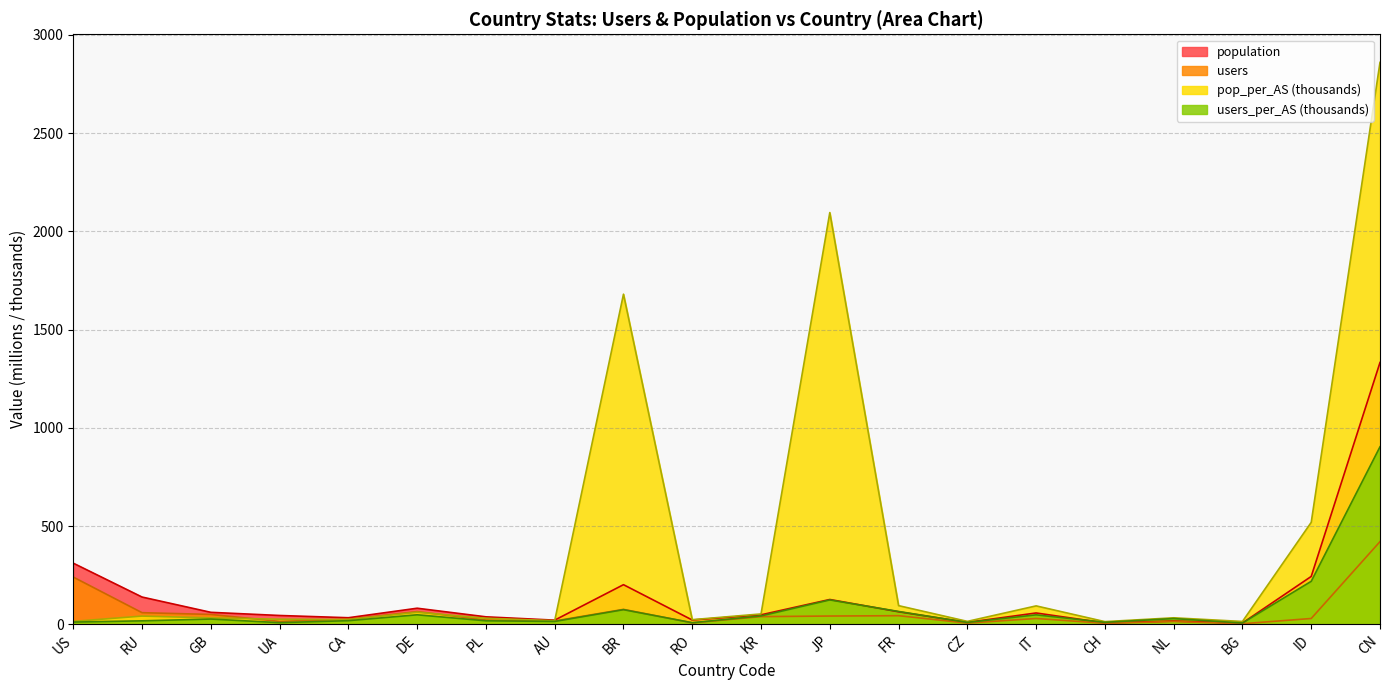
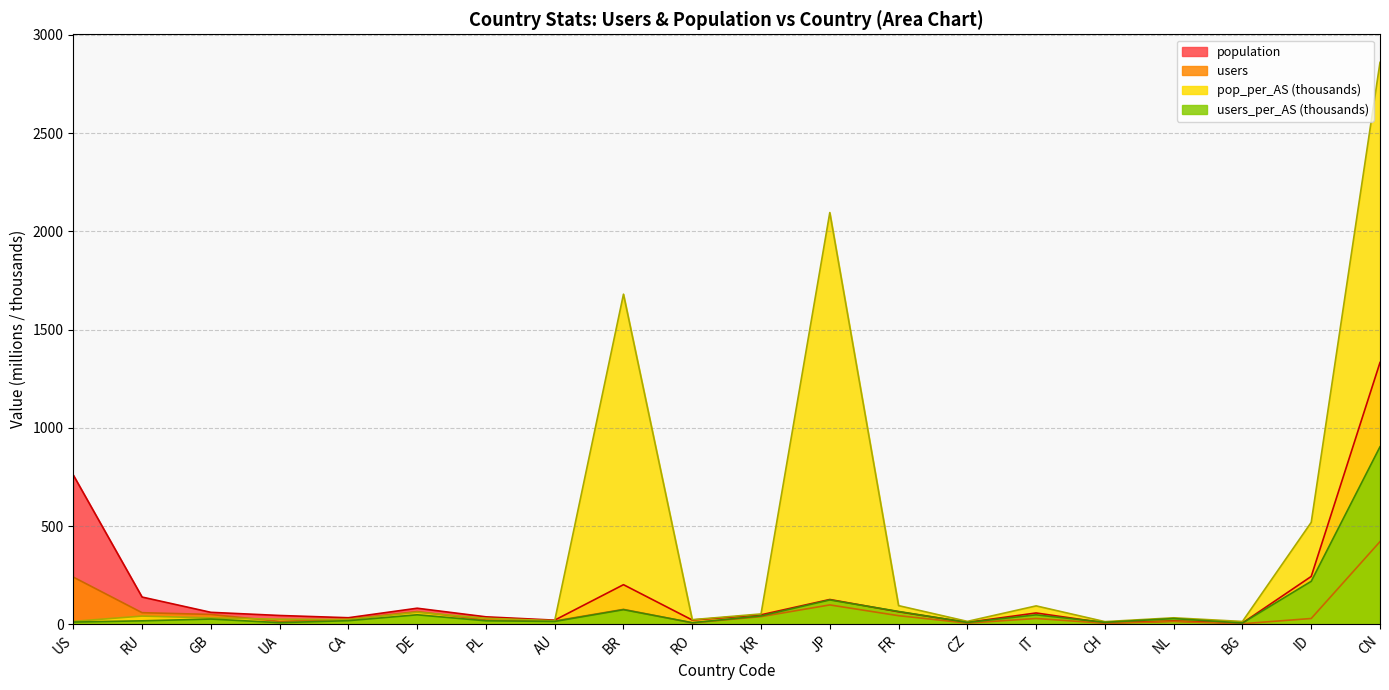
  {
    "population": {
-     "US": 310,
+     "US": 760,
      "RU": 140,
      "UA": 50,
      "DE": 80,
      "BR": 200,
      "ID": 240,
      "CN": 1330
    },
    "users": {
      "US": 240,
      "RU": 60,
-     "JP": 40,
+     "JP": 100,
      "FR": 40,
      "IT": 30,
      "ID": 30,
      "CN": 420
    },
    "pop_per_AS (thousands)": {
      "RU": 40,
      "BR": 1680,
      "JP": 2100,
      "FR": 100,
      "IT": 90,
      "ID": 520,
      "CN": 2860
    },
    "users_per_AS (thousands)": {
      "RU": 20,
      "ID": 220,
      "CN": 900
    }
  }
